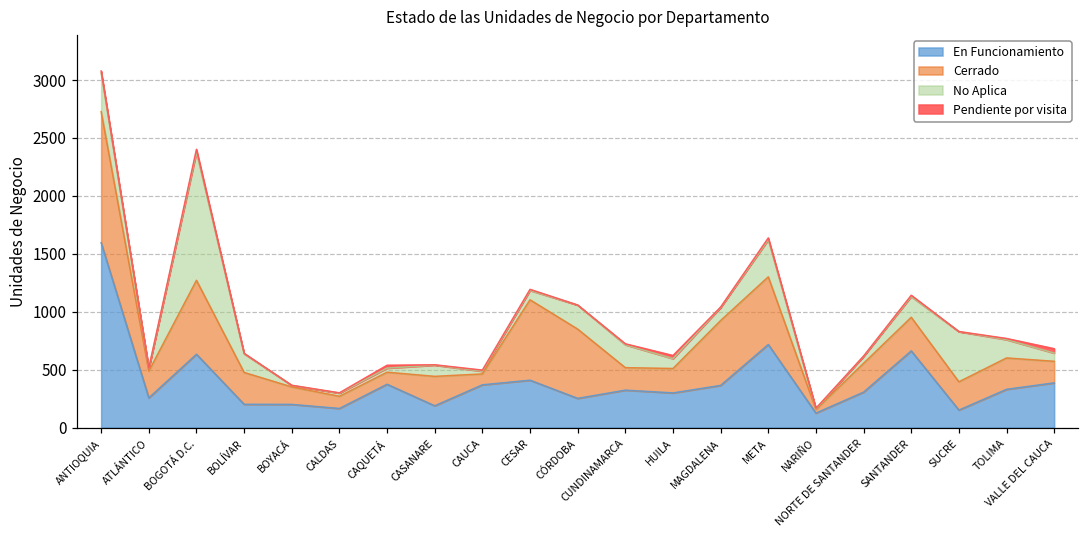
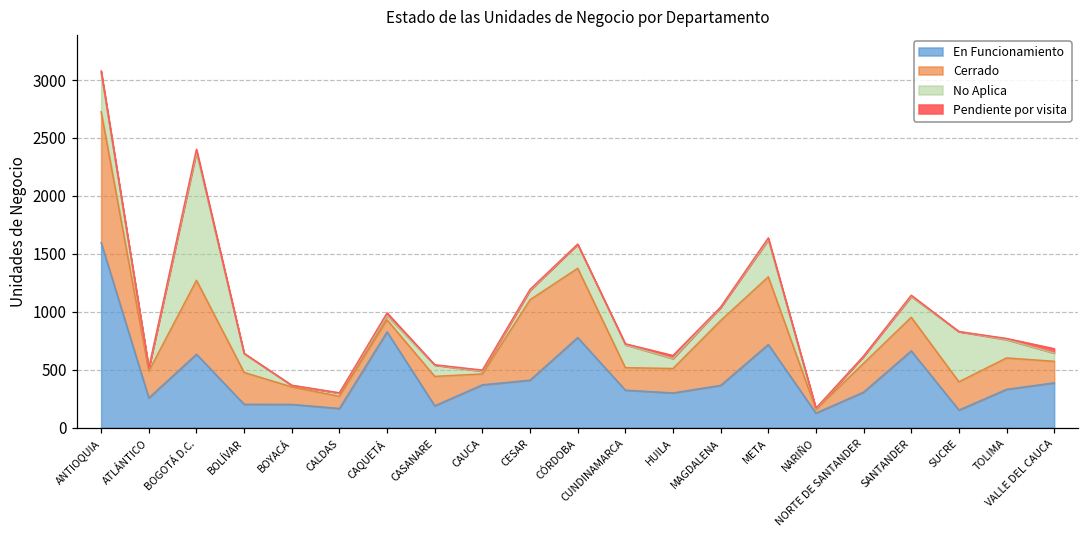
  {
    "En Funcionamiento": {
      "ANTIOQUIA": 1600,
      "ATLÁNTICO": 260,
      "BOGOTÁ D.C.": 630,
      "BOLÍVAR": 200,
      "BOYACÁ": 200,
      "CALDAS": 170,
-     "CAQUETÁ": 370,
+     "CAQUETÁ": 830,
      "CASANARE": 190,
      "CAUCA": 370,
      "CESAR": 410,
-     "CÓRDOBA": 250,
+     "CÓRDOBA": 780,
      "CUNDINAMARCA": 320,
      "HUILA": 300,
      "MAGDALENA": 360,
      "META": 720,
      "NARIÑO": 130,
      "NORTE DE SANTANDER": 310,
      "SANTANDER": 660,
      "SUCRE": 150,
      "TOLIMA": 330,
      "VALLE DEL CAUCA": 390
    },
    "No Aplica": {
      "BOGOTÁ D.C.": 1110,
      "CAQUETÁ": 40,
      "HUILA": 90,
      "VALLE DEL CAUCA": 70
    }
  }
